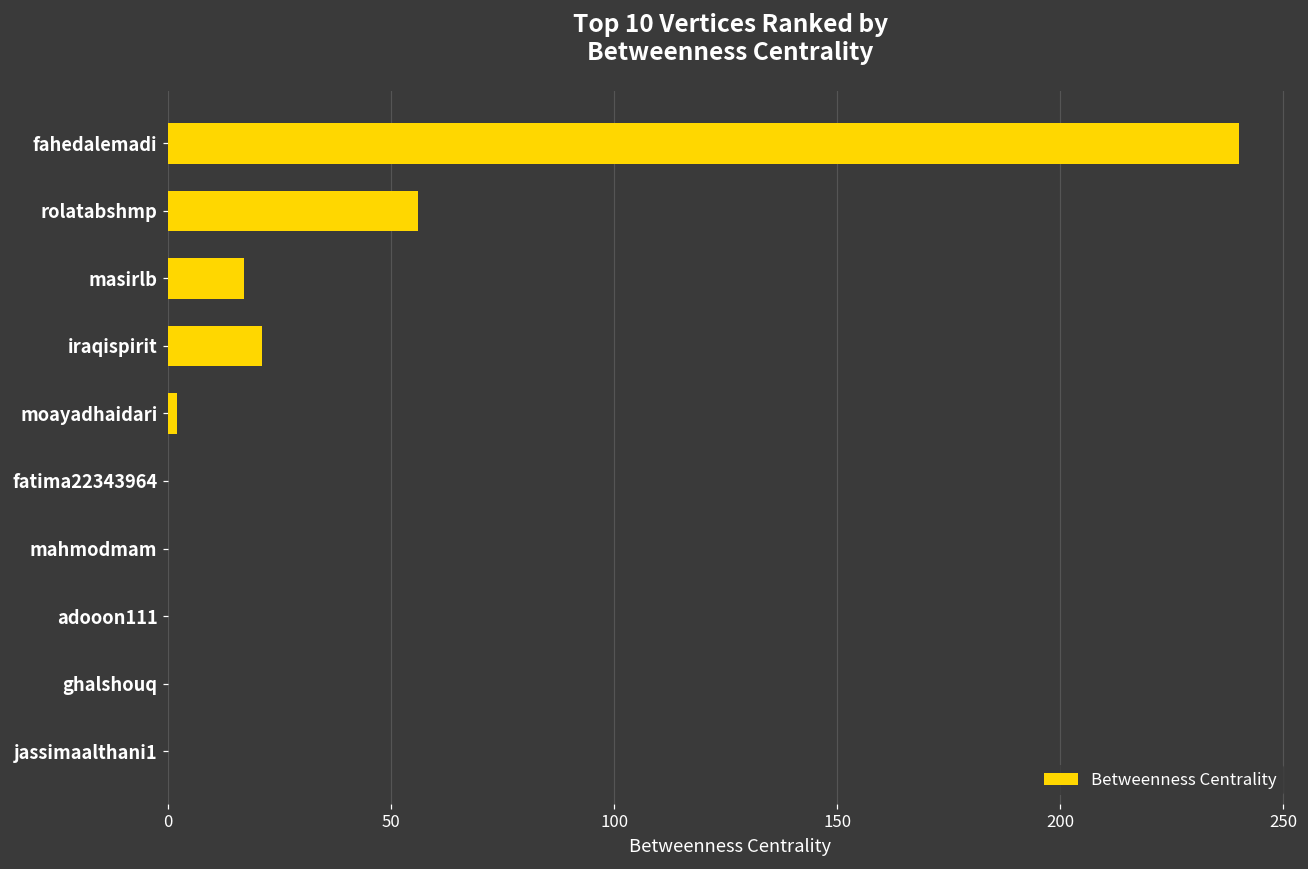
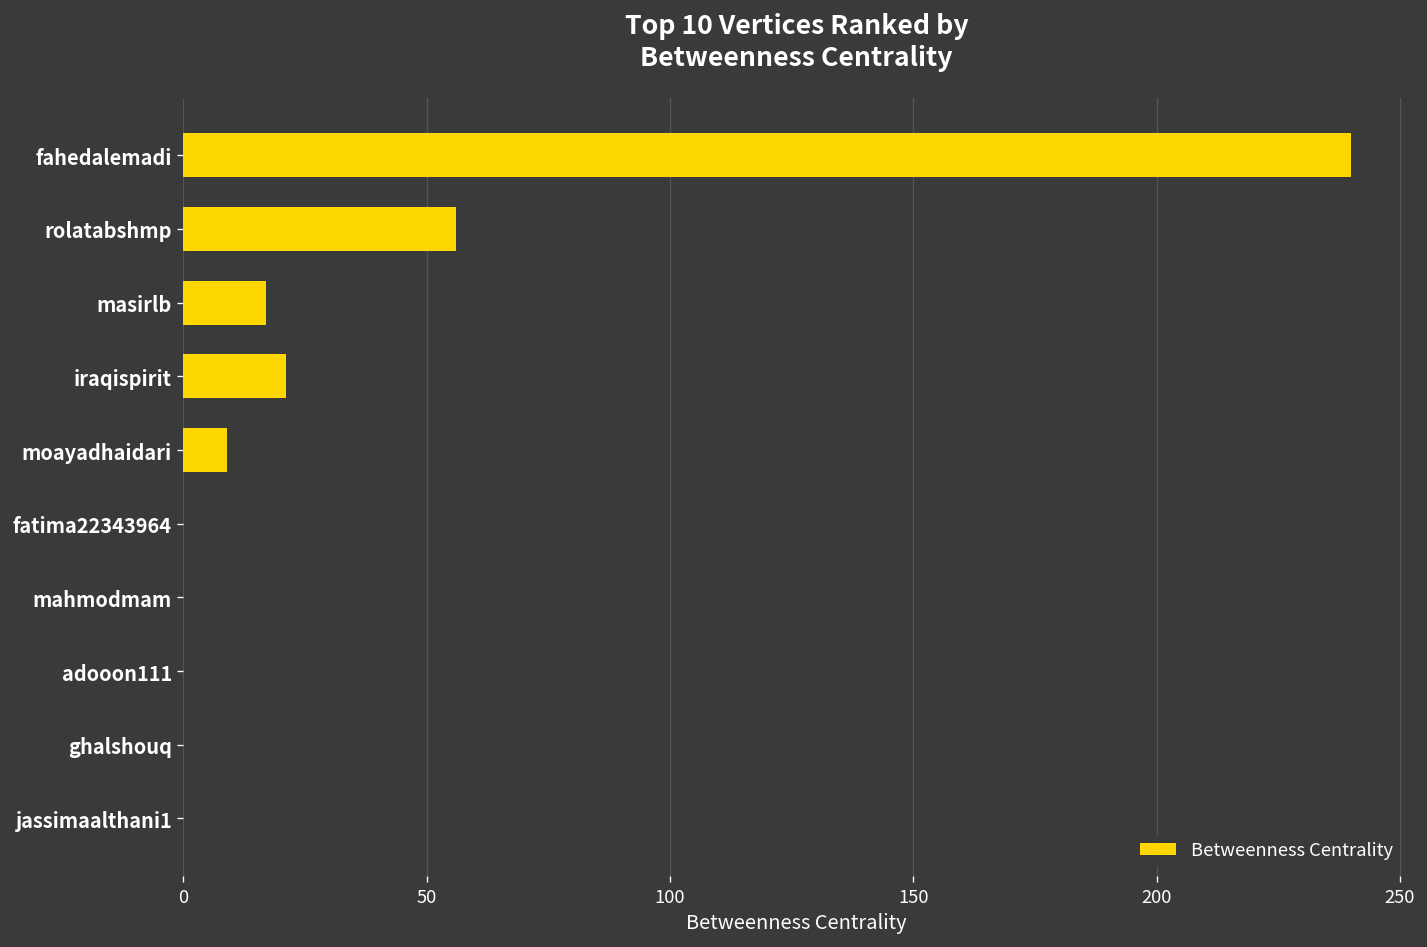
  {
    "fahedalemadi": 240,
    "rolatabshmp": 56,
    "masirlb": 17,
    "iraqispirit": 21,
-   "moayadhaidari": 2,
+   "moayadhaidari": 9,
    "fatima22343964": 0,
    "mahmodmam": 0,
    "adooon111": 0,
    "ghalshouq": 0,
    "jassimaalthani1": 0
  }
